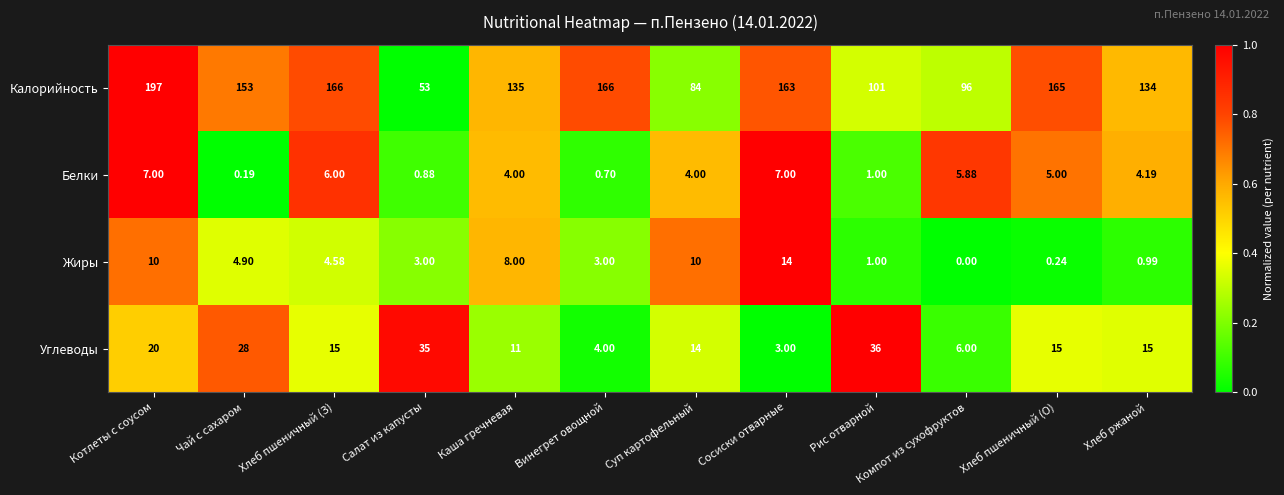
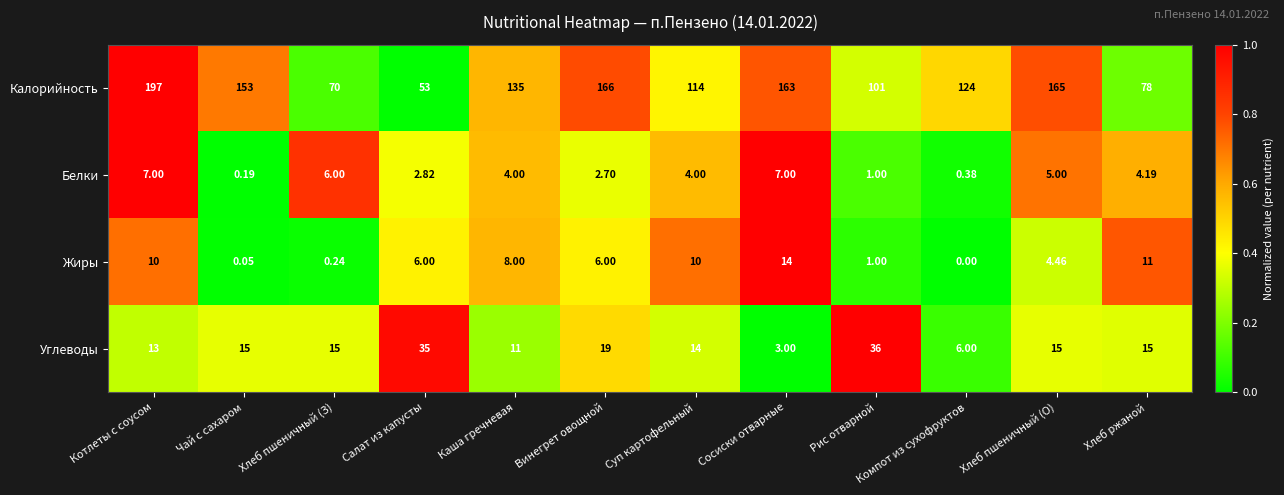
  {
    "Калорийность": {
      "Котлеты с соусом": 197,
      "Чай с сахаром": 153,
-     "Хлеб пшеничный (З)": 166,
+     "Хлеб пшеничный (З)": 70,
      "Салат из капусты": 53,
      "Каша гречневая": 135,
      "Винегрет овощной": 166,
-     "Суп картофельный": 84,
+     "Суп картофельный": 114,
      "Сосиски отварные": 163,
      "Рис отварной": 101,
-     "Компот из сухофруктов": 96,
+     "Компот из сухофруктов": 124,
      "Хлеб пшеничный (О)": 165,
-     "Хлеб ржаной": 134
+     "Хлеб ржаной": 78
    },
    "Белки": {
      "Котлеты с соусом": 7.00,
      "Чай с сахаром": 0.19,
      "Хлеб пшеничный (З)": 6.00,
-     "Салат из капусты": 0.88,
+     "Салат из капусты": 2.82,
      "Каша гречневая": 4.00,
-     "Винегрет овощной": 0.70,
+     "Винегрет овощной": 2.70,
      "Суп картофельный": 4.00,
      "Сосиски отварные": 7.00,
      "Рис отварной": 1.00,
-     "Компот из сухофруктов": 5.88,
+     "Компот из сухофруктов": 0.38,
      "Хлеб пшеничный (О)": 5.00,
      "Хлеб ржаной": 4.19
    },
    "Жиры": {
      "Котлеты с соусом": 10,
-     "Чай с сахаром": 4.90,
-     "Хлеб пшеничный (З)": 4.58,
-     "Салат из капусты": 3.00,
+     "Чай с сахаром": 0.05,
+     "Хлеб пшеничный (З)": 0.24,
+     "Салат из капусты": 6.00,
      "Каша гречневая": 8.00,
-     "Винегрет овощной": 3.00,
+     "Винегрет овощной": 6.00,
      "Суп картофельный": 10,
      "Сосиски отварные": 14,
      "Рис отварной": 1.00,
      "Компот из сухофруктов": 0.00,
-     "Хлеб пшеничный (О)": 0.24,
-     "Хлеб ржаной": 0.99
+     "Хлеб пшеничный (О)": 4.46,
+     "Хлеб ржаной": 11
    },
    "Углеводы": {
-     "Котлеты с соусом": 20,
-     "Чай с сахаром": 28,
+     "Котлеты с соусом": 13,
+     "Чай с сахаром": 15,
      "Хлеб пшеничный (З)": 15,
      "Салат из капусты": 35,
      "Каша гречневая": 11,
-     "Винегрет овощной": 4.00,
+     "Винегрет овощной": 19,
      "Суп картофельный": 14,
      "Сосиски отварные": 3.00,
      "Рис отварной": 36,
      "Компот из сухофруктов": 6.00,
      "Хлеб пшеничный (О)": 15,
      "Хлеб ржаной": 15
    }
  }
